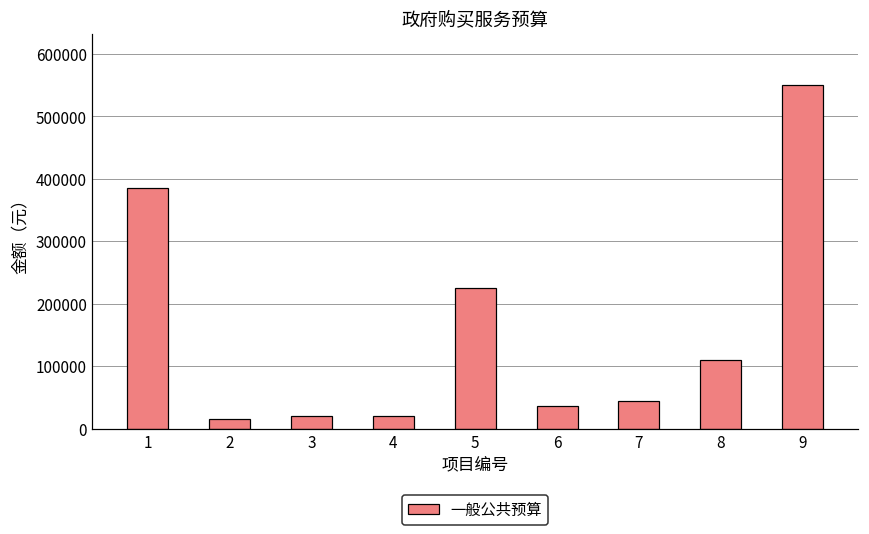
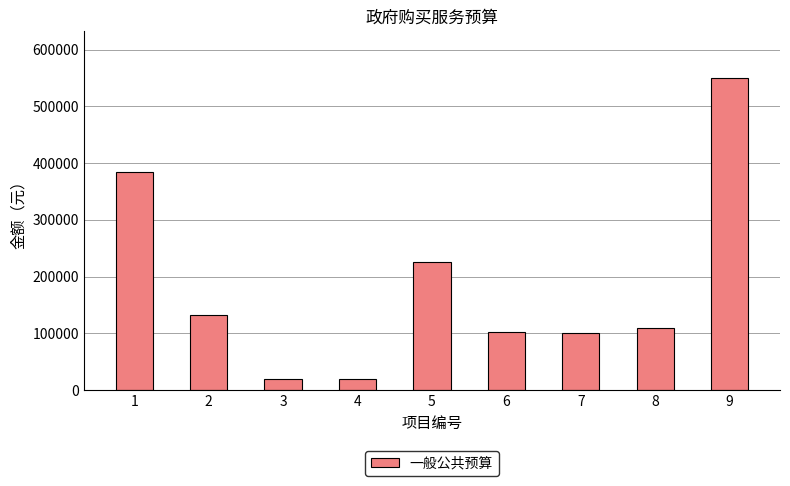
  {
    "1": 390000,
-   "2": 20000,
+   "2": 130000,
    "3": 20000,
    "4": 20000,
    "5": 230000,
-   "6": 40000,
-   "7": 40000,
+   "6": 100000,
+   "7": 100000,
    "8": 110000,
    "9": 550000
  }
